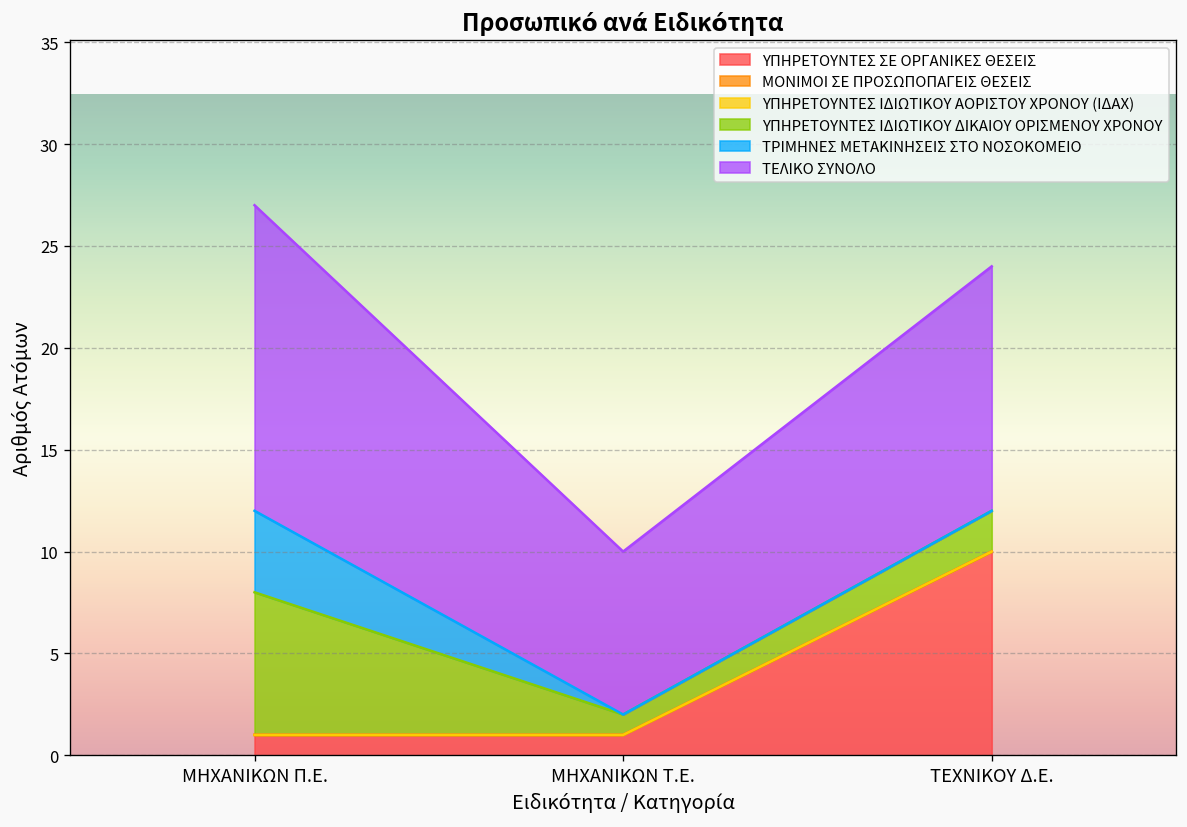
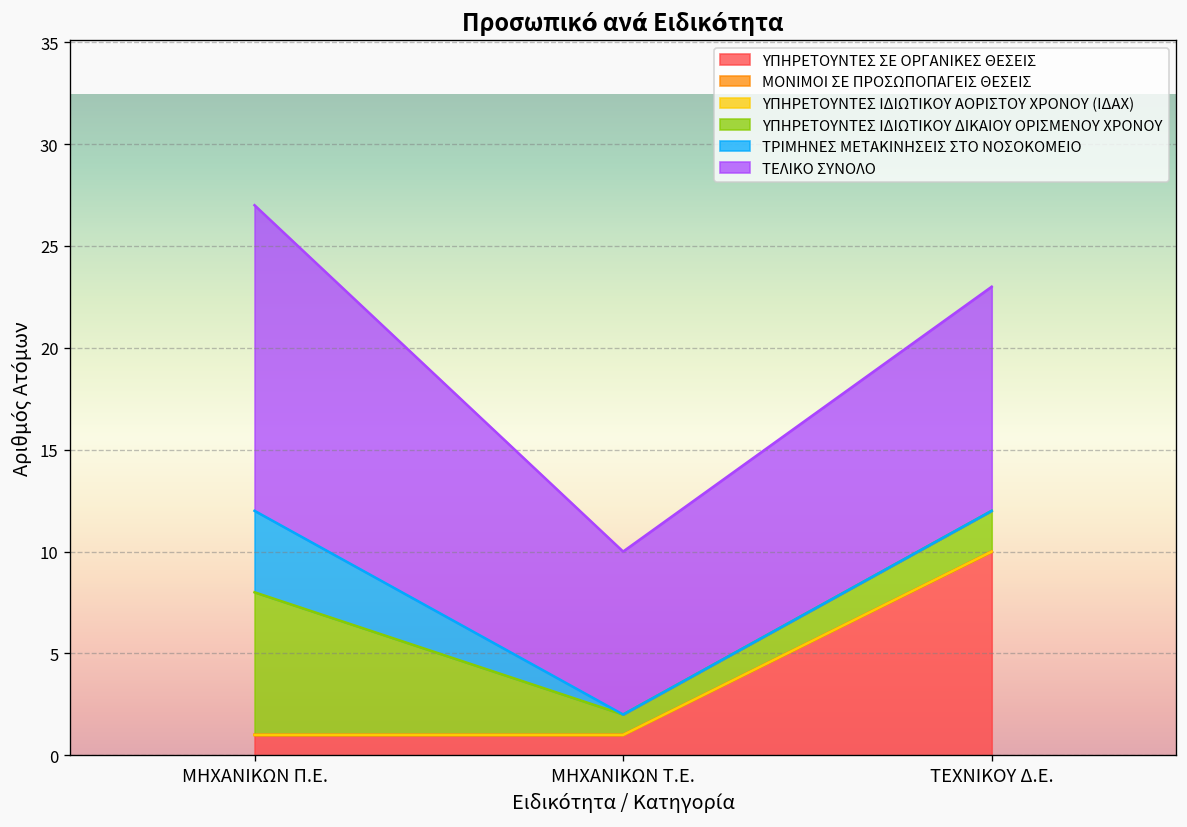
  {
    "ΥΠΗΡΕΤΟΥΝΤΕΣ ΙΔΙΩΤΙΚΟΥ ΑΟΡΙΣΤΟΥ ΧΡΟΝΟΥ (ΙΔΑΧ)": {
      "ΜΗΧΑΝΙΚΩΝ Π.Ε.": 1,
      "ΜΗΧΑΝΙΚΩΝ Τ.Ε.": 1,
      "ΤΕΧΝΙΚΟΥ Δ.Ε.": 10
    },
    "ΥΠΗΡΕΤΟΥΝΤΕΣ ΙΔΙΩΤΙΚΟΥ ΔΙΚΑΙΟΥ ΟΡΙΣΜΕΝΟΥ ΧΡΟΝΟΥ": {
      "ΜΗΧΑΝΙΚΩΝ Π.Ε.": 8
    },
    "ΤΡΙΜΗΝΕΣ ΜΕΤΑΚΙΝΗΣΕΙΣ ΣΤΟ ΝΟΣΟΚΟΜΕΙΟ": {
      "ΜΗΧΑΝΙΚΩΝ Π.Ε.": 12
    },
    "ΤΕΛΙΚΟ ΣΥΝΟΛΟ": {
      "ΜΗΧΑΝΙΚΩΝ Π.Ε.": 15,
      "ΜΗΧΑΝΙΚΩΝ Τ.Ε.": 8,
-     "ΤΕΧΝΙΚΟΥ Δ.Ε.": 12
+     "ΤΕΧΝΙΚΟΥ Δ.Ε.": 11
    }
  }
